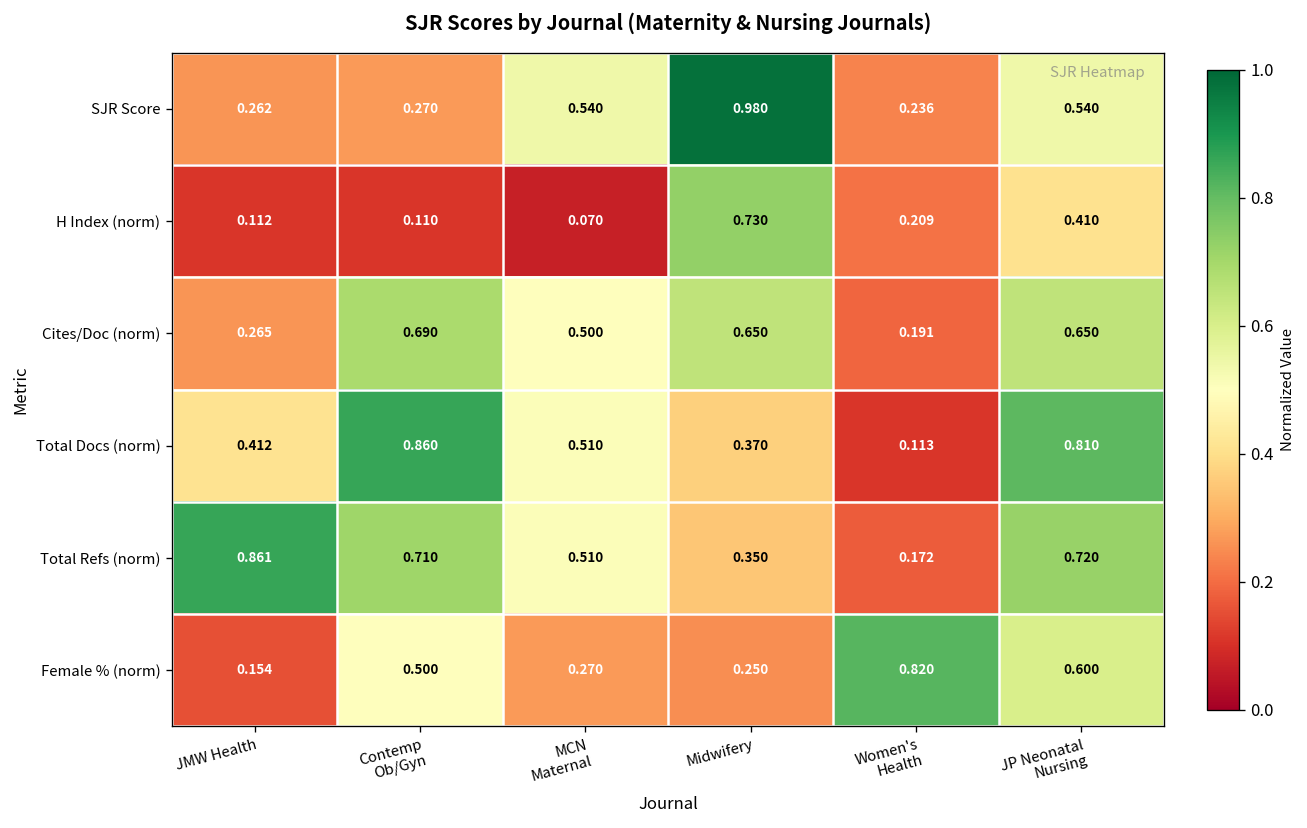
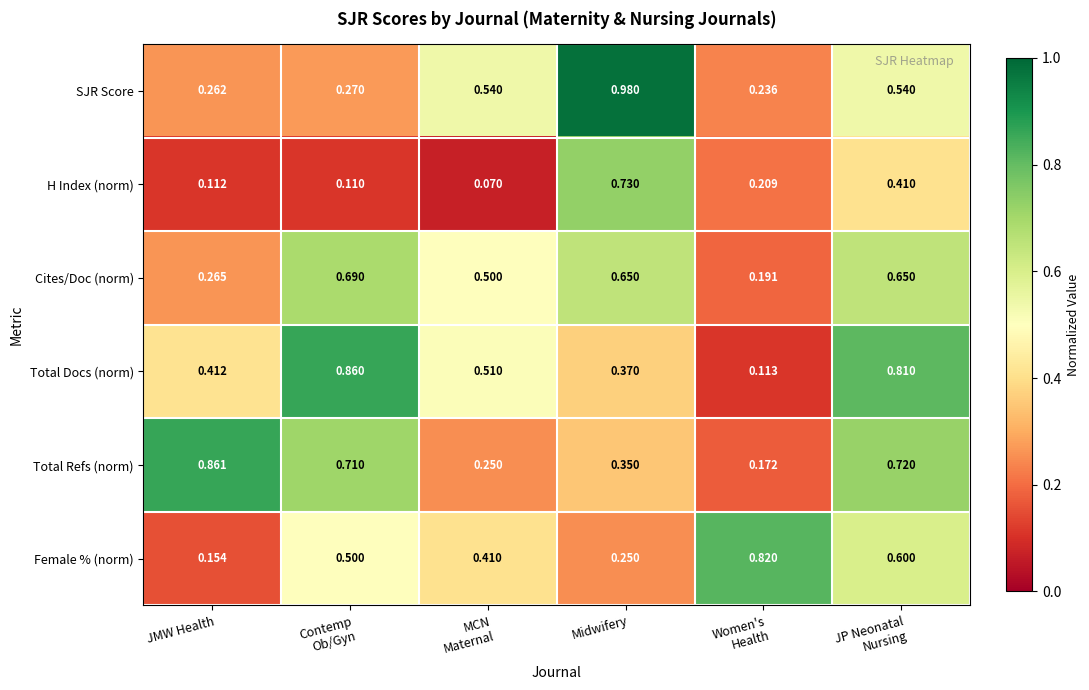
  {
    "SJR Score": {
      "JMW Health": 0.262,
      "Contemp Ob/Gyn": 0.270,
      "MCN Maternal": 0.540,
      "Midwifery": 0.980,
      "Women's Health": 0.236
    },
    "H Index (norm)": {
      "JMW Health": 0.112,
      "Contemp Ob/Gyn": 0.110,
      "MCN Maternal": 0.070,
      "Midwifery": 0.730,
      "Women's Health": 0.209,
      "JP Neonatal Nursing": 0.410
    },
    "Cites/Doc (norm)": {
      "JMW Health": 0.265,
      "Contemp Ob/Gyn": 0.690,
      "MCN Maternal": 0.500,
      "Midwifery": 0.650,
      "Women's Health": 0.191,
      "JP Neonatal Nursing": 0.650
    },
    "Total Docs (norm)": {
      "JMW Health": 0.412,
      "Contemp Ob/Gyn": 0.860,
      "MCN Maternal": 0.510,
      "Midwifery": 0.370,
      "Women's Health": 0.113,
      "JP Neonatal Nursing": 0.810
    },
    "Total Refs (norm)": {
      "JMW Health": 0.861,
      "Contemp Ob/Gyn": 0.710,
-     "MCN Maternal": 0.510,
+     "MCN Maternal": 0.250,
      "Midwifery": 0.350,
      "Women's Health": 0.172,
      "JP Neonatal Nursing": 0.720
    },
    "Female % (norm)": {
      "JMW Health": 0.154,
      "Contemp Ob/Gyn": 0.500,
-     "MCN Maternal": 0.270,
+     "MCN Maternal": 0.410,
      "Midwifery": 0.250,
      "Women's Health": 0.820,
      "JP Neonatal Nursing": 0.600
    }
  }
